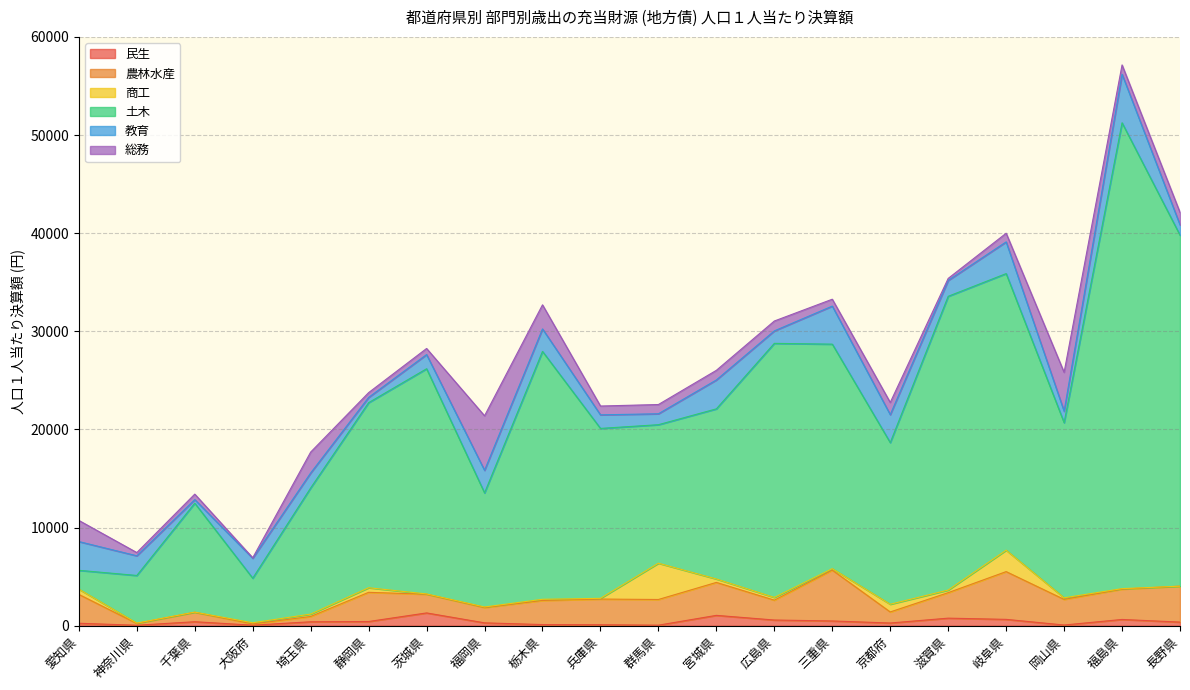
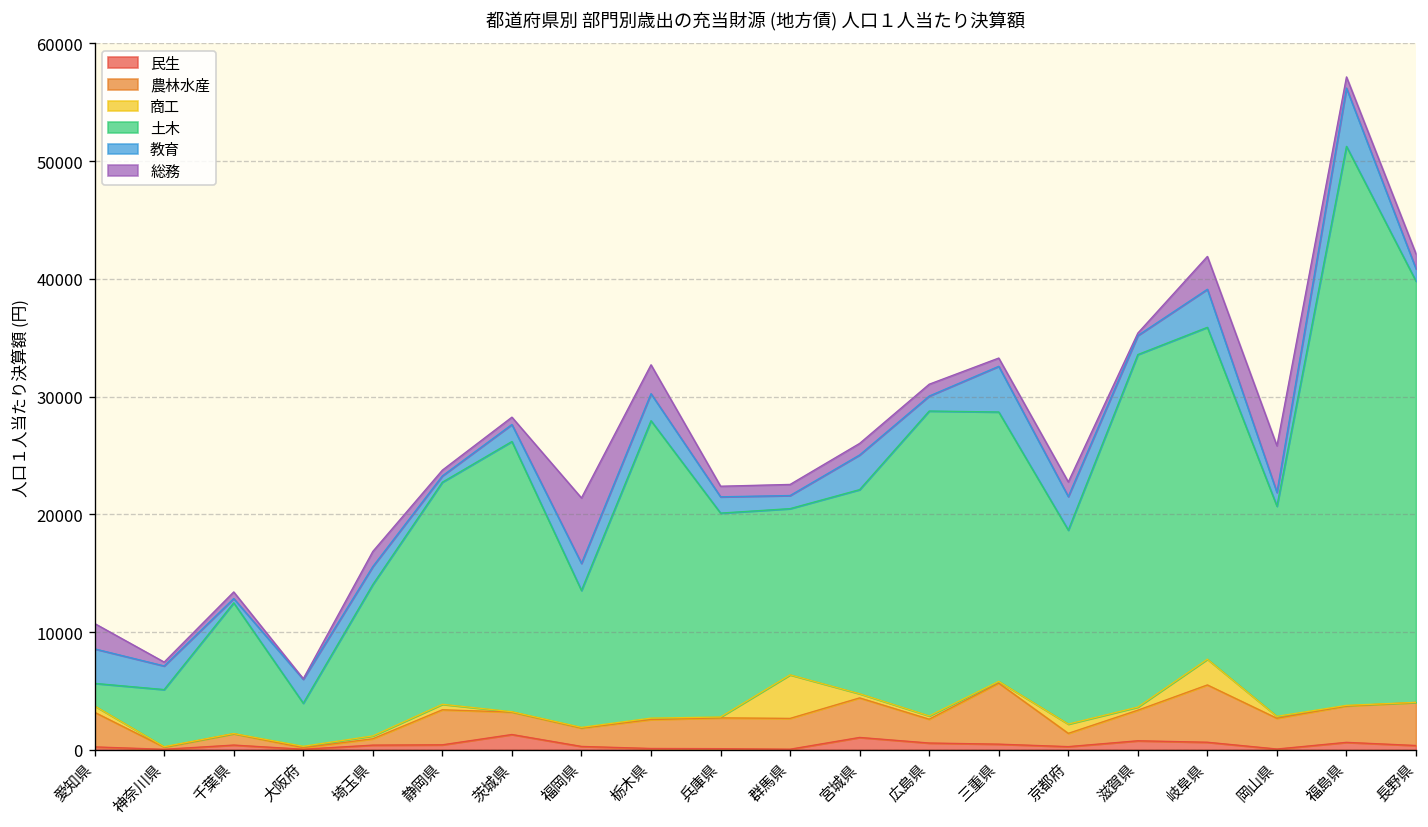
  {
    "商工": {
      "愛知県": 1000,
      "静岡県": 0,
      "群馬県": 4000,
      "宮城県": 0,
      "広島県": 0,
      "京都府": 1000,
      "滋賀県": 0,
      "岐阜県": 2000
    },
    "土木": {
      "愛知県": 2000,
      "神奈川県": 5000,
      "千葉県": 11000,
-     "大阪府": 5000,
+     "大阪府": 4000,
      "埼玉県": 13000,
      "静岡県": 19000,
      "茨城県": 23000,
      "福岡県": 12000,
      "栃木県": 25000,
      "兵庫県": 17000,
      "群馬県": 14000,
      "宮城県": 17000,
      "広島県": 26000,
      "三重県": 23000,
      "京都府": 16000,
      "滋賀県": 30000,
      "岐阜県": 28000,
      "岡山県": 18000,
      "福島県": 47000,
      "長野県": 36000
    },
    "教育": {
      "愛知県": 3000,
      "神奈川県": 2000,
      "千葉県": 0,
      "埼玉県": 2000,
      "静岡県": 1000,
      "茨城県": 1000,
      "福岡県": 2000,
      "栃木県": 2000,
      "兵庫県": 1000,
      "群馬県": 1000,
      "宮城県": 3000,
      "広島県": 1000,
      "三重県": 4000,
      "京都府": 3000,
      "岐阜県": 3000,
      "岡山県": 1000,
      "福島県": 5000,
      "長野県": 1000
    },
    "総務": {
      "愛知県": 2000,
      "神奈川県": 0,
      "千葉県": 1000,
-     "埼玉県": 2000,
+     "埼玉県": 1000,
      "静岡県": 0,
      "茨城県": 1000,
      "福岡県": 6000,
      "栃木県": 2000,
      "兵庫県": 1000,
      "群馬県": 1000,
      "宮城県": 1000,
      "広島県": 1000,
      "三重県": 1000,
      "京都府": 1000,
-     "岐阜県": 1000,
+     "岐阜県": 3000,
      "岡山県": 4000,
      "福島県": 1000,
      "長野県": 1000
    }
  }
